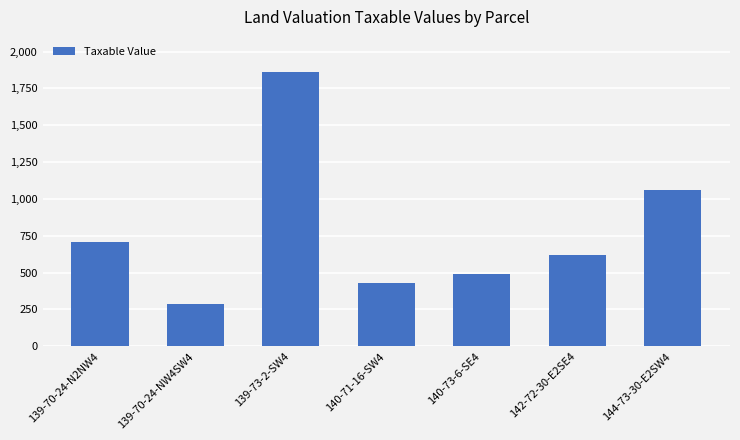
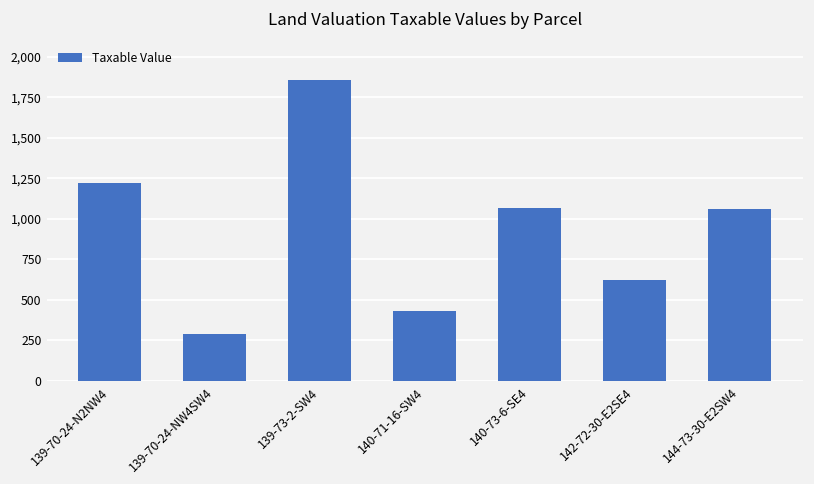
  {
-   "139-70-24-N2NW4": "710",
+   "139-70-24-N2NW4": "1,220",
    "139-70-24-NW4SW4": "290",
    "139-73-2-SW4": "1,860",
    "140-71-16-SW4": "430",
-   "140-73-6-SE4": "490",
+   "140-73-6-SE4": "1,060",
    "142-72-30-E2SE4": "620",
    "144-73-30-E2SW4": "1,060"
  }
